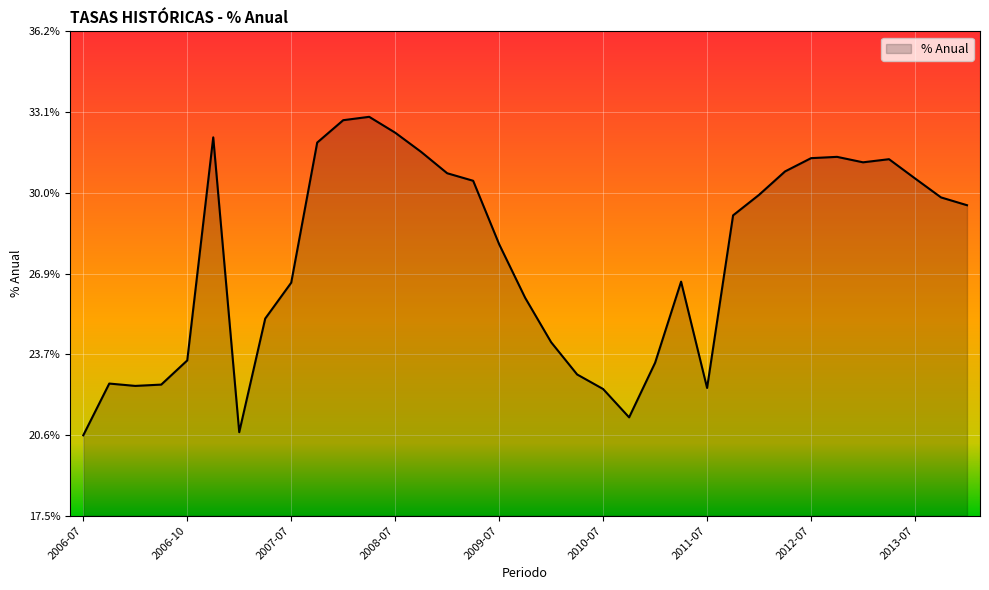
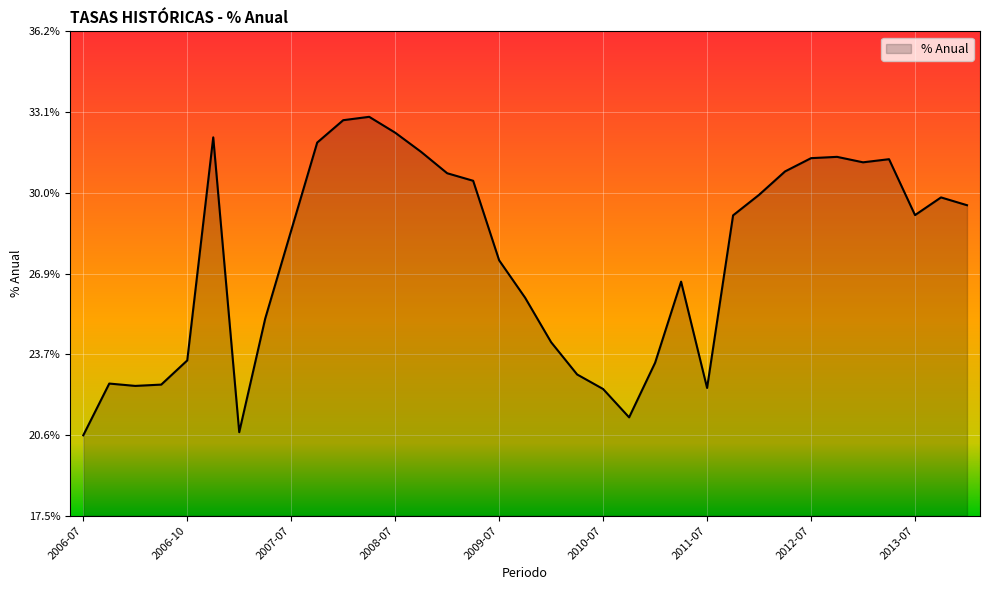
  {
    "2006-10": "23.5%",
-   "2007-07": "26.5%",
+   "2007-07": "28.5%",
    "2008-07": "32.3%",
-   "2009-07": "28.0%",
+   "2009-07": "27.4%",
    "2010-07": "22.4%",
    "2011-07": "22.5%",
    "2012-07": "31.3%",
-   "2013-07": "30.5%"
+   "2013-07": "29.1%"
  }
